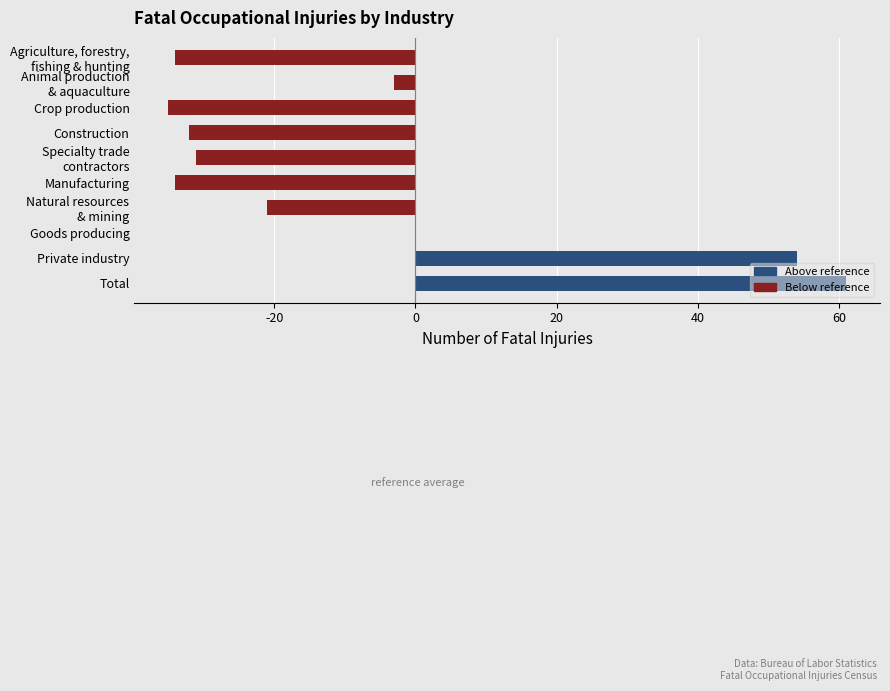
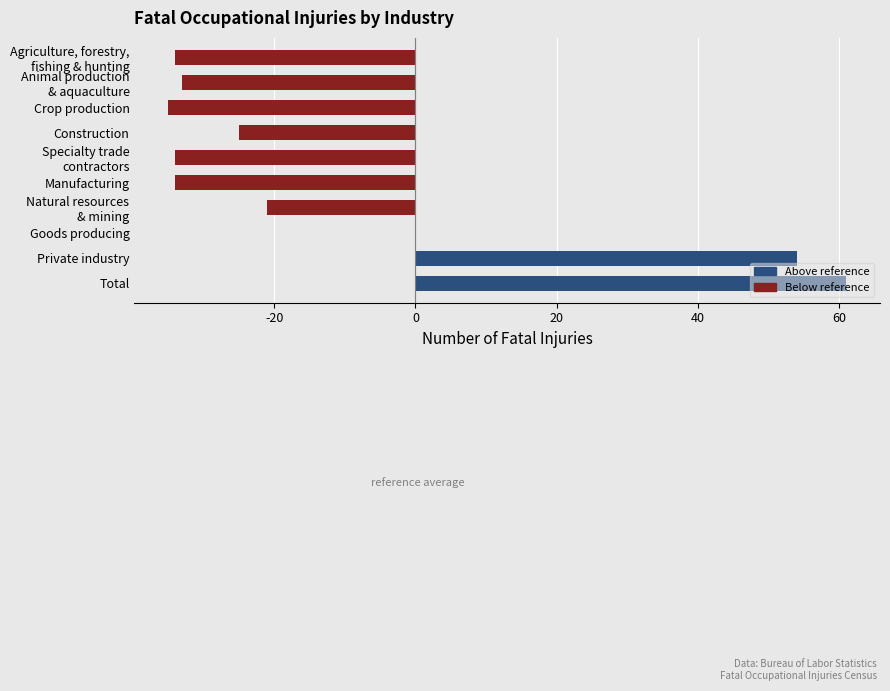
  {
    "Agriculture, forestry, fishing & hunting": -34,
-   "Animal production & aquaculture": -3,
+   "Animal production & aquaculture": -33,
    "Crop production": -35,
-   "Construction": -32,
-   "Specialty trade contractors": -31,
+   "Construction": -25,
+   "Specialty trade contractors": -34,
    "Manufacturing": -34,
    "Natural resources & mining": -21,
    "Goods producing": 0,
    "Private industry": 54
  }
